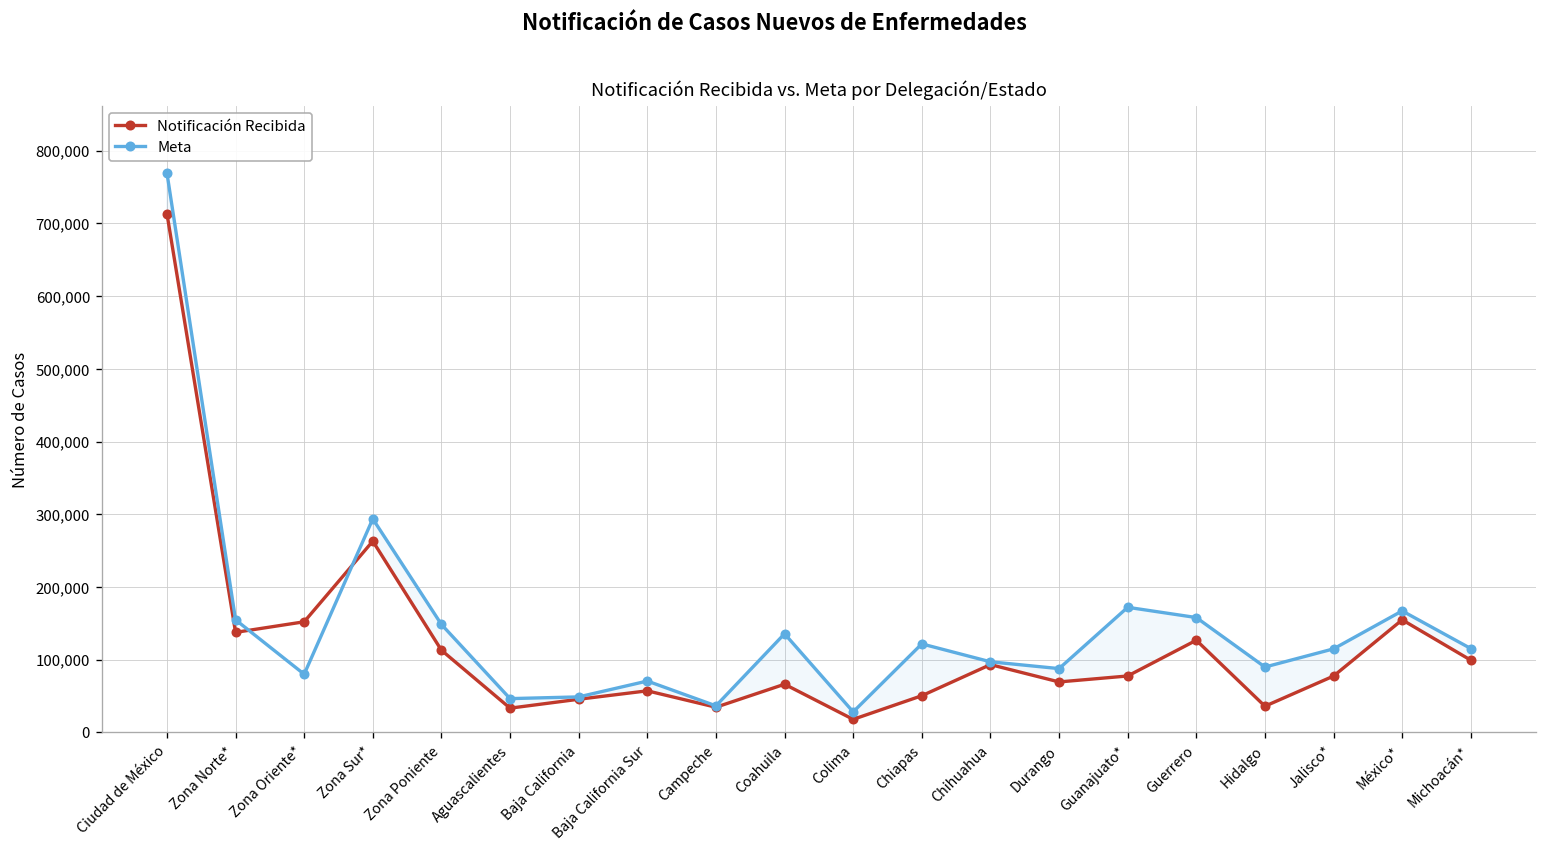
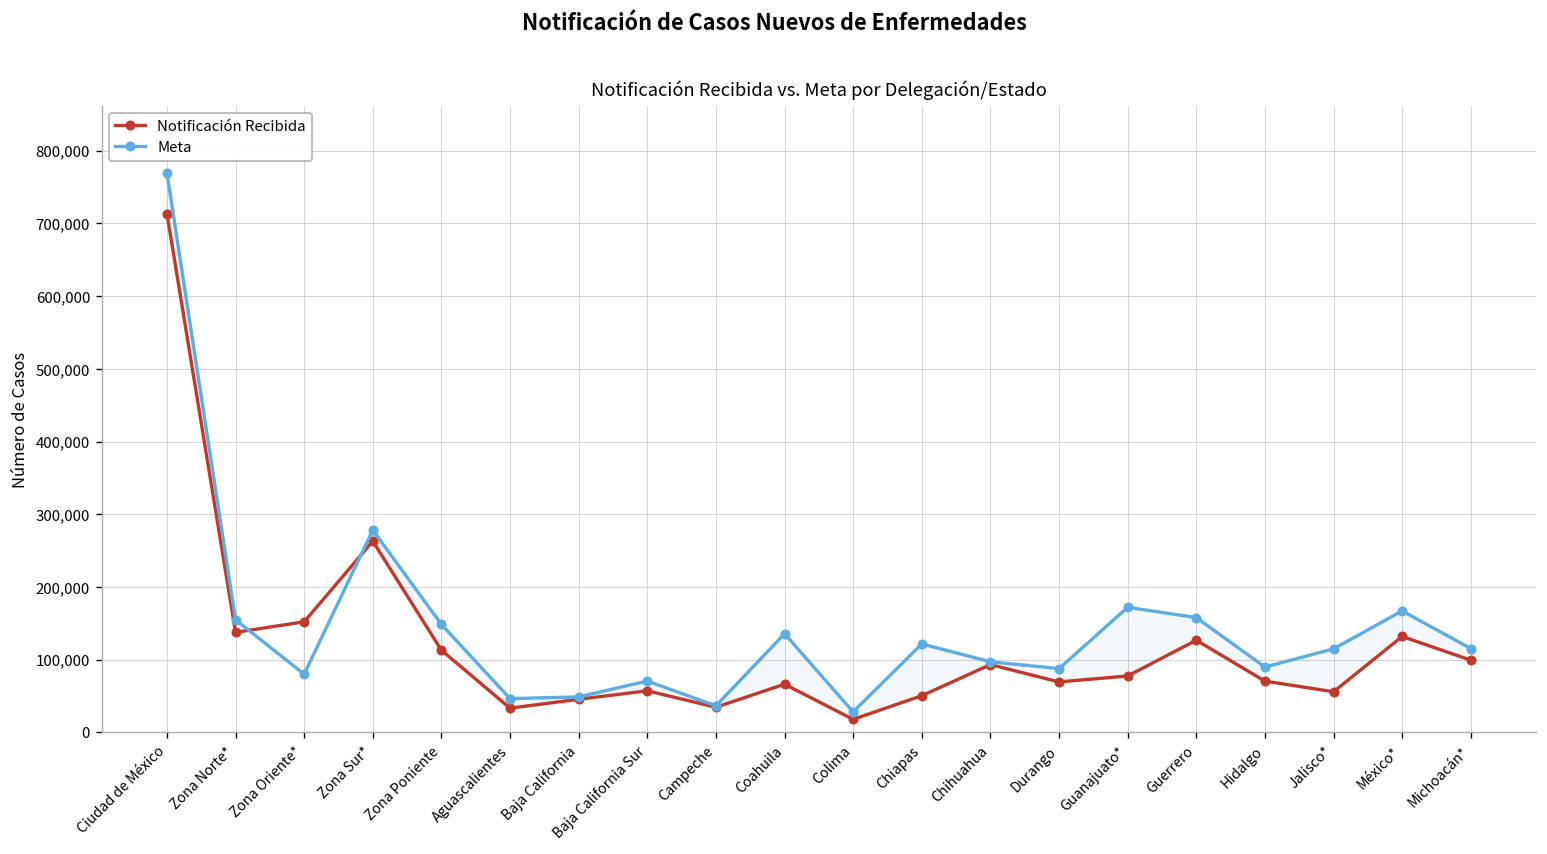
  {
    "Notificación Recibida": {
      "Ciudad de México": "710,000",
      "Zona Norte*": "140,000",
      "Zona Oriente*": "150,000",
      "Zona Sur*": "260,000",
      "Zona Poniente": "110,000",
      "Aguascalientes": "30,000",
      "Baja California Sur": "60,000",
      "Coahuila": "70,000",
      "Colima": "20,000",
      "Chiapas": "50,000",
      "Durango": "70,000",
      "Guanajuato*": "80,000",
      "Guerrero": "130,000",
-     "Hidalgo": "40,000",
-     "Jalisco*": "80,000",
-     "México*": "150,000",
+     "Hidalgo": "70,000",
+     "Jalisco*": "60,000",
+     "México*": "130,000",
      "Michoacán*": "100,000"
    },
    "Meta": {
      "Ciudad de México": "770,000",
      "Zona Norte*": "150,000",
      "Zona Oriente*": "80,000",
-     "Zona Sur*": "290,000",
+     "Zona Sur*": "280,000",
      "Zona Poniente": "150,000",
      "Aguascalientes": "50,000",
      "Baja California Sur": "70,000",
      "Coahuila": "140,000",
      "Colima": "30,000",
      "Chiapas": "120,000",
      "Durango": "90,000",
      "Guanajuato*": "170,000",
      "Guerrero": "160,000",
      "Hidalgo": "90,000",
      "Jalisco*": "110,000",
      "México*": "170,000",
      "Michoacán*": "120,000"
    }
  }
